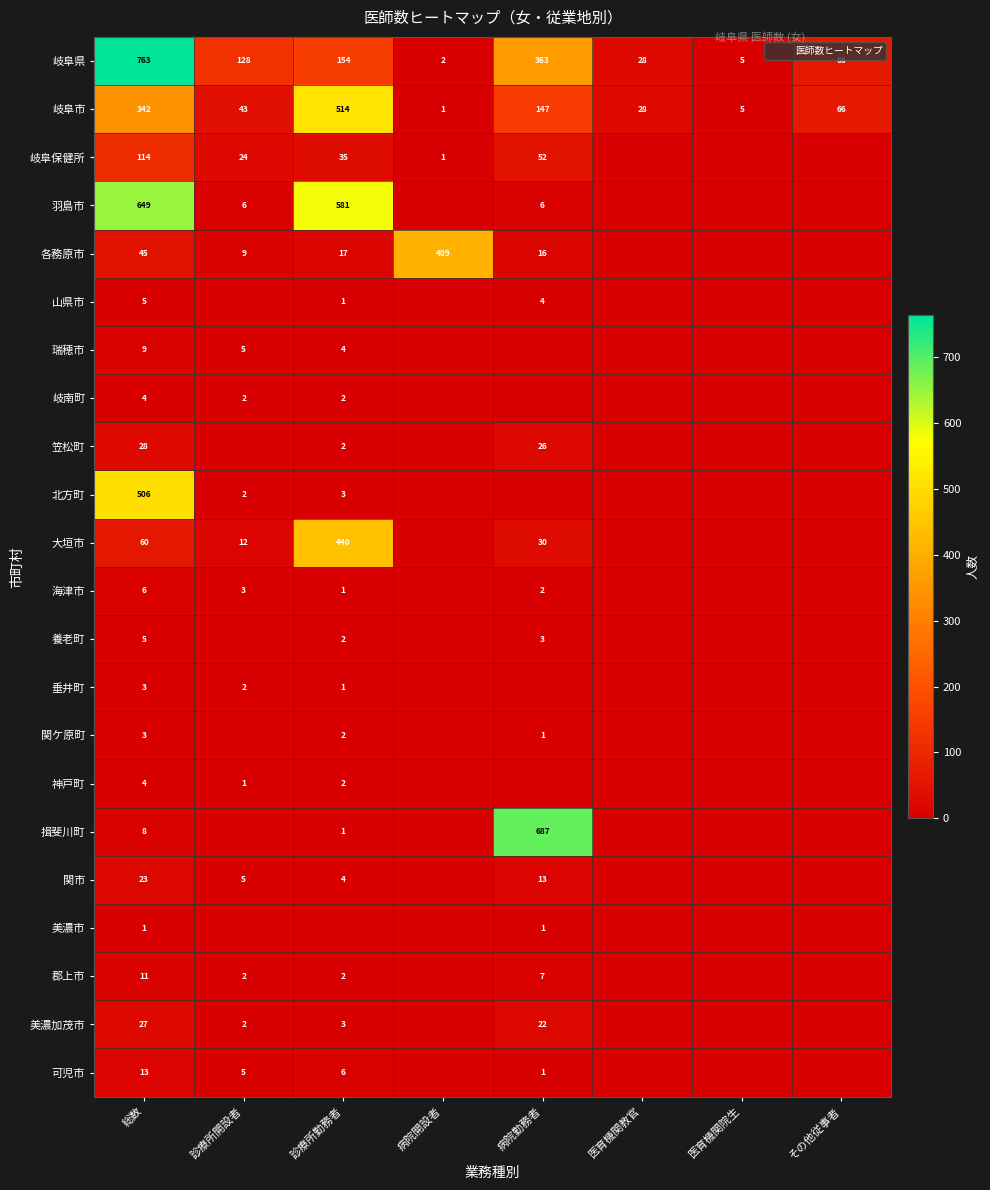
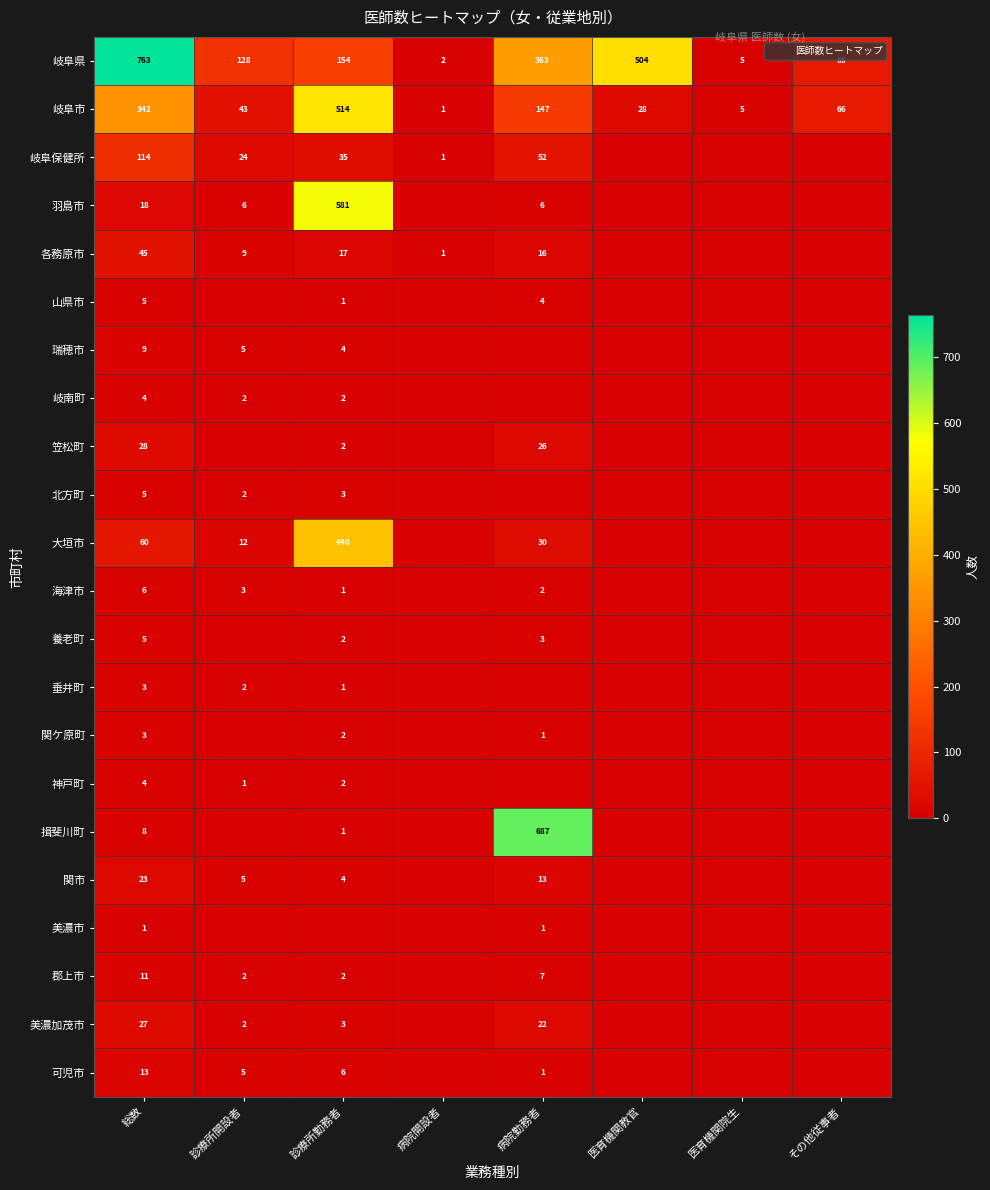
  {
    "岐阜県": {
      "総数": 763,
      "診療所開設者": 128,
      "診療所勤務者": 154,
      "病院開設者": 2,
      "病院勤務者": 363,
-     "医育機関教官": 28,
+     "医育機関教官": 504,
      "医育機関院生": 5
    },
    "岐阜市": {
      "総数": 342,
      "診療所開設者": 43,
      "診療所勤務者": 514,
      "病院開設者": 1,
      "病院勤務者": 147,
      "医育機関教官": 28,
      "医育機関院生": 5,
      "その他従事者": 66
    },
    "岐阜保健所": {
      "総数": 114,
      "診療所開設者": 24,
      "診療所勤務者": 35,
      "病院開設者": 1,
      "病院勤務者": 52
    },
    "羽島市": {
-     "総数": 649,
+     "総数": 18,
      "診療所開設者": 6,
      "診療所勤務者": 581,
      "病院勤務者": 6
    },
    "各務原市": {
      "総数": 45,
      "診療所開設者": 9,
      "診療所勤務者": 17,
-     "病院開設者": 409,
+     "病院開設者": 1,
      "病院勤務者": 16
    },
    "山県市": {
      "総数": 5,
      "診療所勤務者": 1,
      "病院勤務者": 4
    },
    "瑞穂市": {
      "総数": 9,
      "診療所開設者": 5,
      "診療所勤務者": 4
    },
    "岐南町": {
      "総数": 4,
      "診療所開設者": 2,
      "診療所勤務者": 2
    },
    "笠松町": {
      "総数": 28,
      "診療所勤務者": 2,
      "病院勤務者": 26
    },
    "北方町": {
-     "総数": 506,
+     "総数": 5,
      "診療所開設者": 2,
      "診療所勤務者": 3
    },
    "大垣市": {
      "総数": 60,
      "診療所開設者": 12,
      "診療所勤務者": 440,
      "病院勤務者": 30
    },
    "海津市": {
      "総数": 6,
      "診療所開設者": 3,
      "診療所勤務者": 1,
      "病院勤務者": 2
    },
    "養老町": {
      "総数": 5,
      "診療所勤務者": 2,
      "病院勤務者": 3
    },
    "垂井町": {
      "総数": 3,
      "診療所開設者": 2,
      "診療所勤務者": 1
    },
    "関ケ原町": {
      "総数": 3,
      "診療所勤務者": 2,
      "病院勤務者": 1
    },
    "神戸町": {
      "総数": 4,
      "診療所開設者": 1,
      "診療所勤務者": 2
    },
    "揖斐川町": {
      "総数": 8,
      "診療所勤務者": 1,
      "病院勤務者": 687
    },
    "関市": {
      "総数": 23,
      "診療所開設者": 5,
      "診療所勤務者": 4,
      "病院勤務者": 13
    },
    "美濃市": {
      "総数": 1,
      "病院勤務者": 1
    },
    "郡上市": {
      "総数": 11,
      "診療所開設者": 2,
      "診療所勤務者": 2,
      "病院勤務者": 7
    },
    "美濃加茂市": {
      "総数": 27,
      "診療所開設者": 2,
      "診療所勤務者": 3,
      "病院勤務者": 22
    },
    "可児市": {
      "総数": 13,
      "診療所開設者": 5,
      "診療所勤務者": 6,
      "病院勤務者": 1
    }
  }
